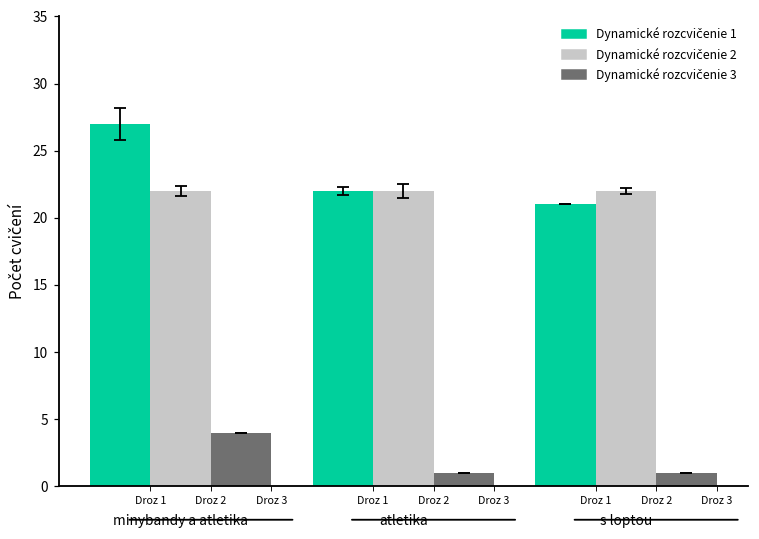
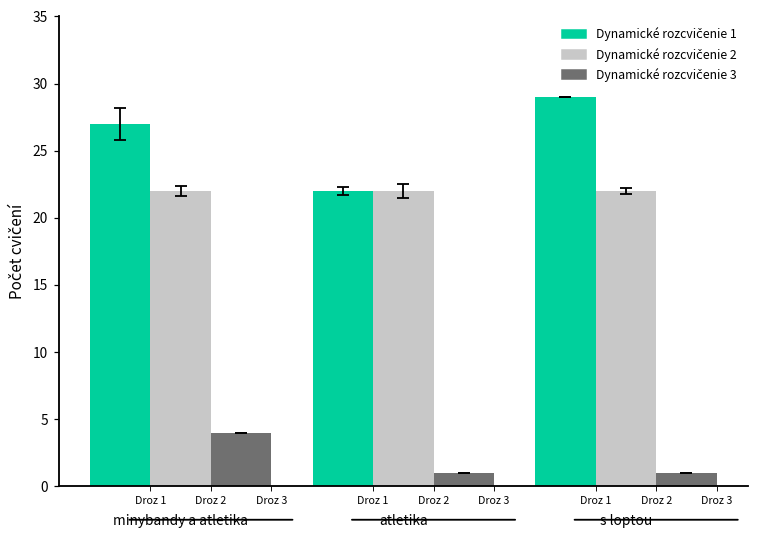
  {
    "Dynamické rozcvičenie 1": {
      "minybandy a atletika": 27,
      "atletika": 22,
-     "s loptou": 21
+     "s loptou": 29
    },
    "Dynamické rozcvičenie 2": {
      "minybandy a atletika": 22,
      "atletika": 22,
      "s loptou": 22
    },
    "Dynamické rozcvičenie 3": {
      "minybandy a atletika": 4,
      "atletika": 1,
      "s loptou": 1
    }
  }
